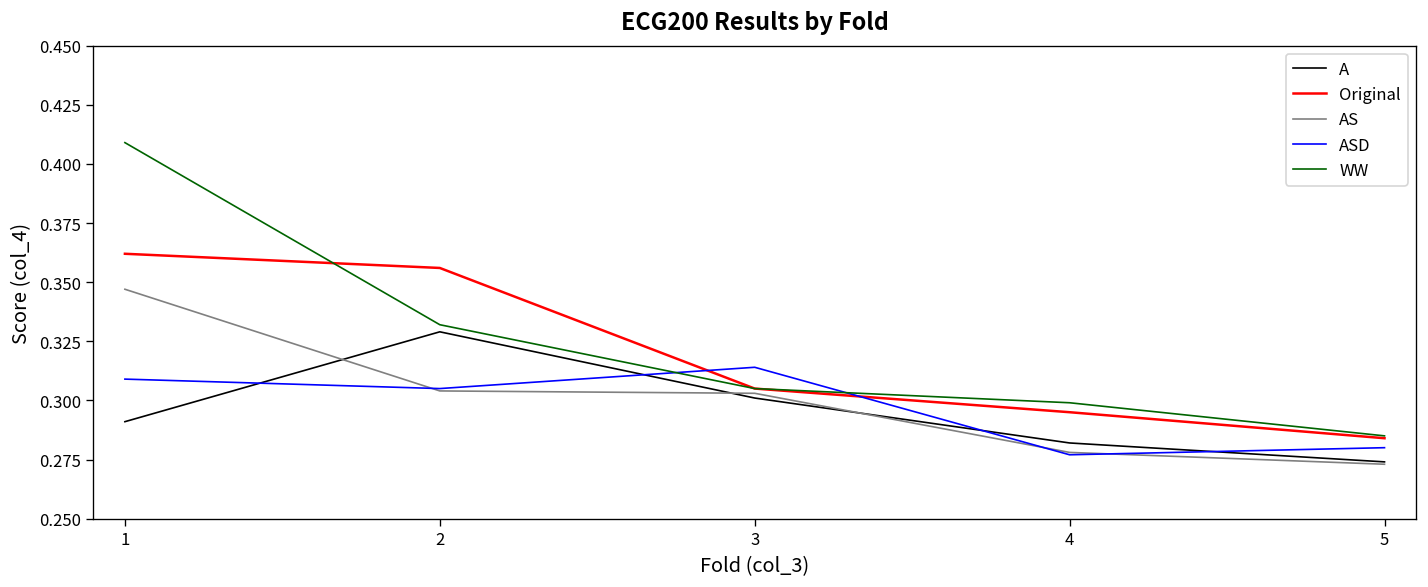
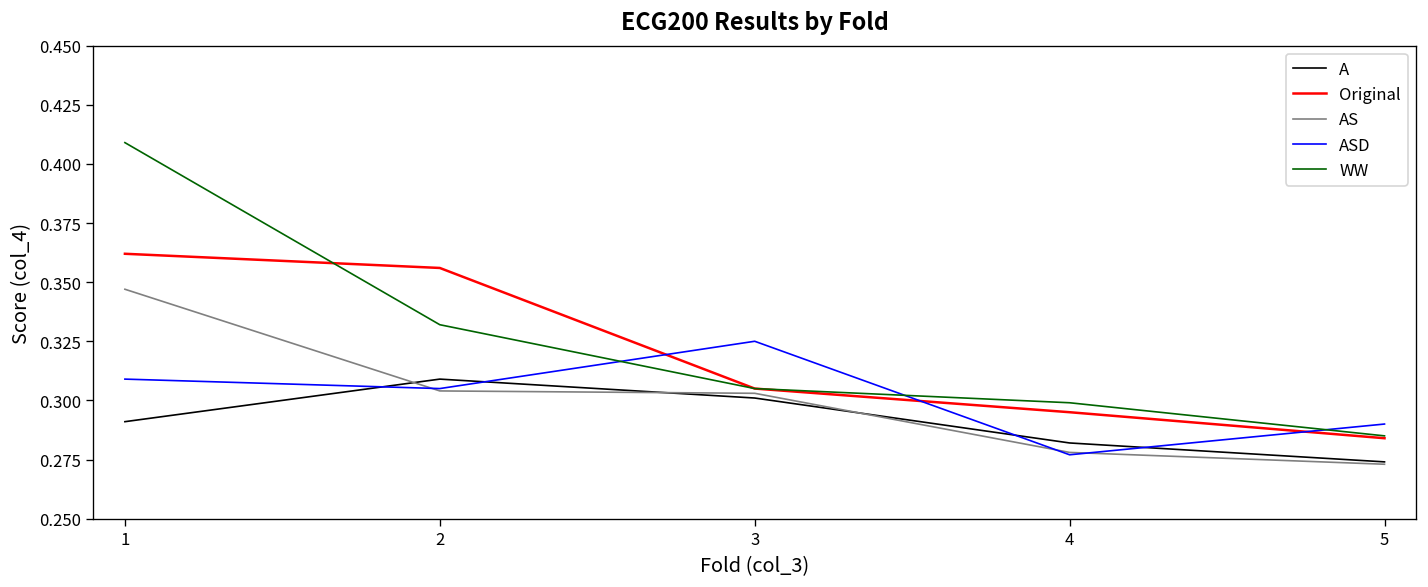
  {
    "A": {
      "1": 0.291,
-     "2": 0.329,
+     "2": 0.309,
      "3": 0.301,
      "4": 0.282
    },
    "Original": {
      "1": 0.362,
      "2": 0.356,
      "4": 0.295
    },
    "AS": {
      "1": 0.347,
      "3": 0.303
    },
    "ASD": {
      "1": 0.309,
-     "3": 0.314,
-     "5": 0.28
+     "3": 0.325,
+     "5": 0.29
    },
    "WW": {
      "1": 0.409,
      "2": 0.332,
      "4": 0.299
    }
  }
